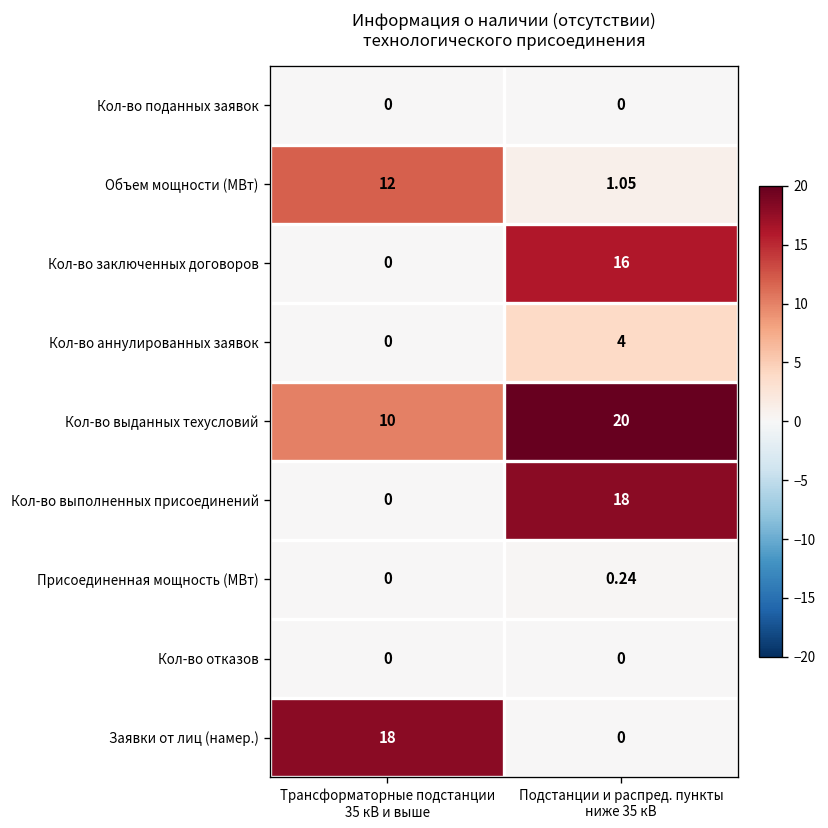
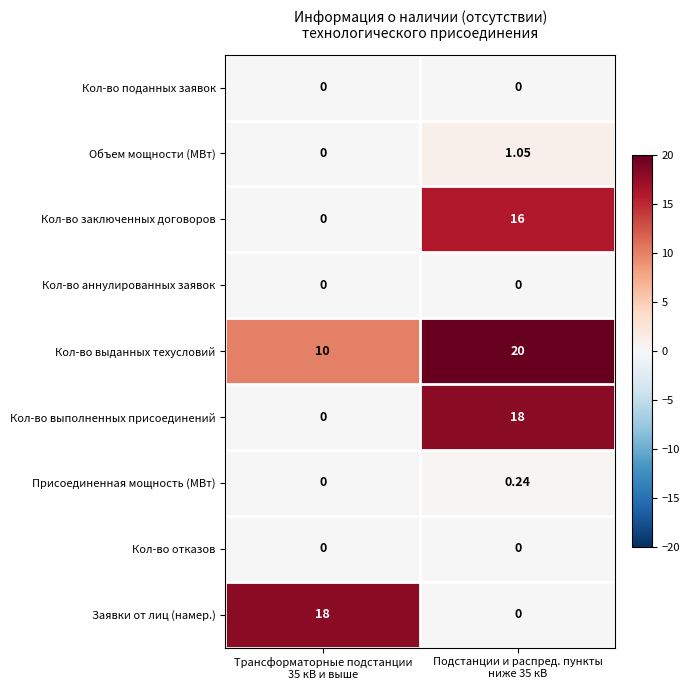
  {
    "Кол-во поданных заявок": {
      "Трансформаторные подстанции 35 кВ и выше": 0,
      "Подстанции и распред. пункты ниже 35 кВ": 0
    },
    "Объем мощности (МВт)": {
-     "Трансформаторные подстанции 35 кВ и выше": 12,
+     "Трансформаторные подстанции 35 кВ и выше": 0,
      "Подстанции и распред. пункты ниже 35 кВ": 1.05
    },
    "Кол-во заключенных договоров": {
      "Трансформаторные подстанции 35 кВ и выше": 0,
      "Подстанции и распред. пункты ниже 35 кВ": 16
    },
    "Кол-во аннулированных заявок": {
      "Трансформаторные подстанции 35 кВ и выше": 0,
-     "Подстанции и распред. пункты ниже 35 кВ": 4
+     "Подстанции и распред. пункты ниже 35 кВ": 0
    },
    "Кол-во выданных техусловий": {
      "Трансформаторные подстанции 35 кВ и выше": 10,
      "Подстанции и распред. пункты ниже 35 кВ": 20
    },
    "Кол-во выполненных присоединений": {
      "Трансформаторные подстанции 35 кВ и выше": 0,
      "Подстанции и распред. пункты ниже 35 кВ": 18
    },
    "Присоединенная мощность (МВт)": {
      "Трансформаторные подстанции 35 кВ и выше": 0,
      "Подстанции и распред. пункты ниже 35 кВ": 0.24
    },
    "Кол-во отказов": {
      "Трансформаторные подстанции 35 кВ и выше": 0,
      "Подстанции и распред. пункты ниже 35 кВ": 0
    },
    "Заявки от лиц (намер.)": {
      "Трансформаторные подстанции 35 кВ и выше": 18,
      "Подстанции и распред. пункты ниже 35 кВ": 0
    }
  }
